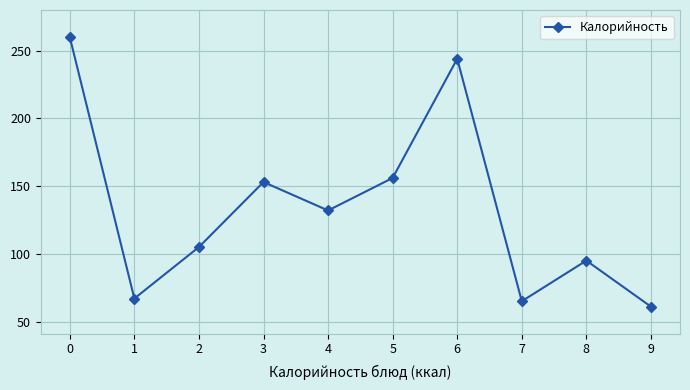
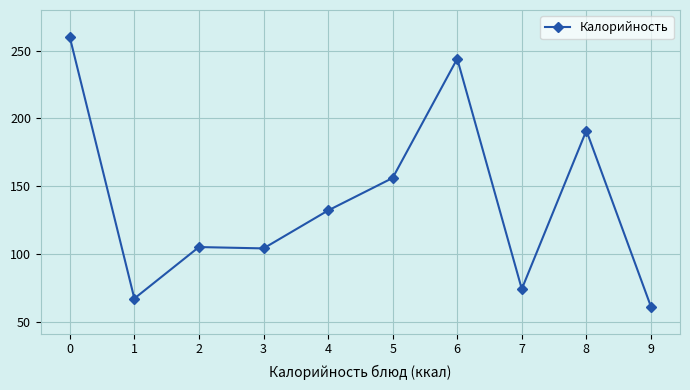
  {
    "0": 260,
    "1": 67,
    "2": 105,
-   "3": 153,
+   "3": 104,
    "4": 132,
    "5": 156,
    "6": 244,
-   "7": 65,
-   "8": 95,
+   "7": 74,
+   "8": 191,
    "9": 61
  }
